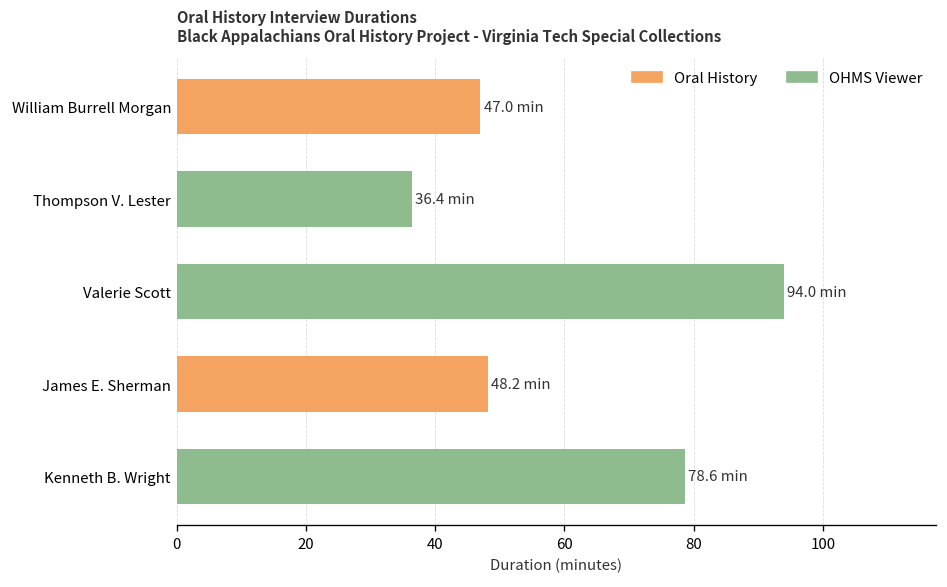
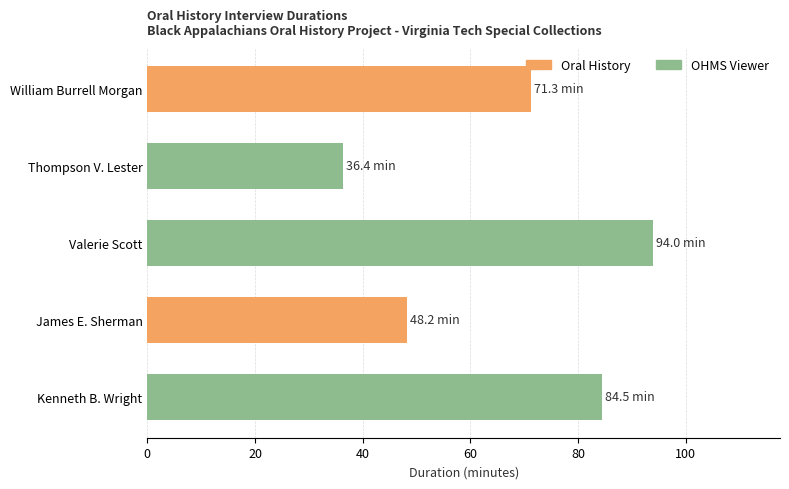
  {
-   "William Burrell Morgan": 47.0,
+   "William Burrell Morgan": 71.3,
    "Thompson V. Lester": 36.4,
    "Valerie Scott": 94.0,
    "James E. Sherman": 48.2,
-   "Kenneth B. Wright": 78.6
+   "Kenneth B. Wright": 84.5
  }
